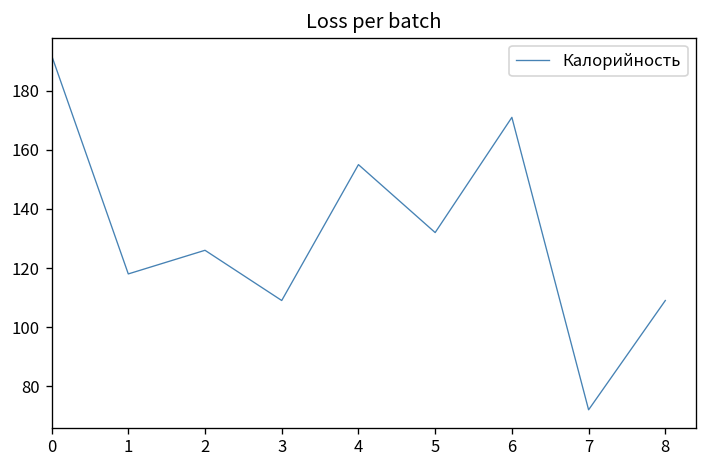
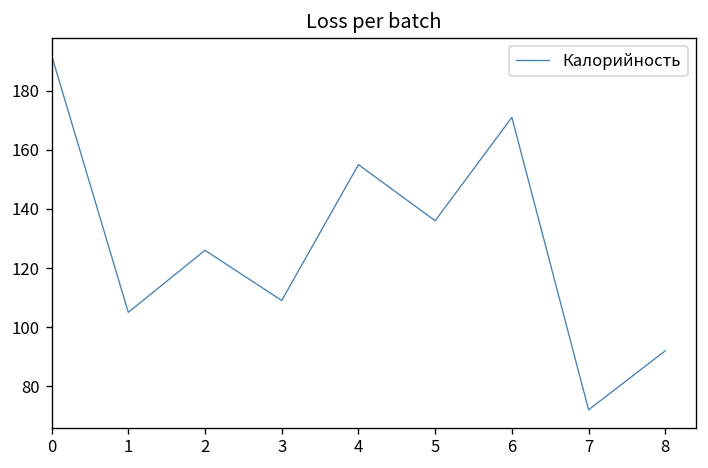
  {
    "0": 192,
-   "1": 118,
+   "1": 105,
    "2": 126,
    "3": 109,
    "4": 155,
-   "5": 132,
+   "5": 136,
    "6": 171,
    "7": 72,
-   "8": 109
+   "8": 92
  }
